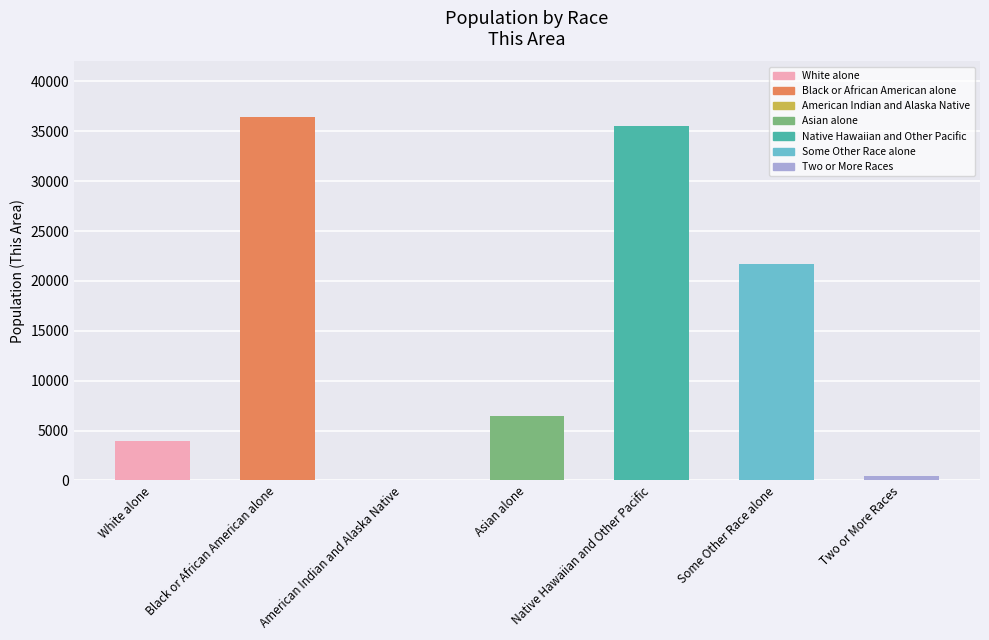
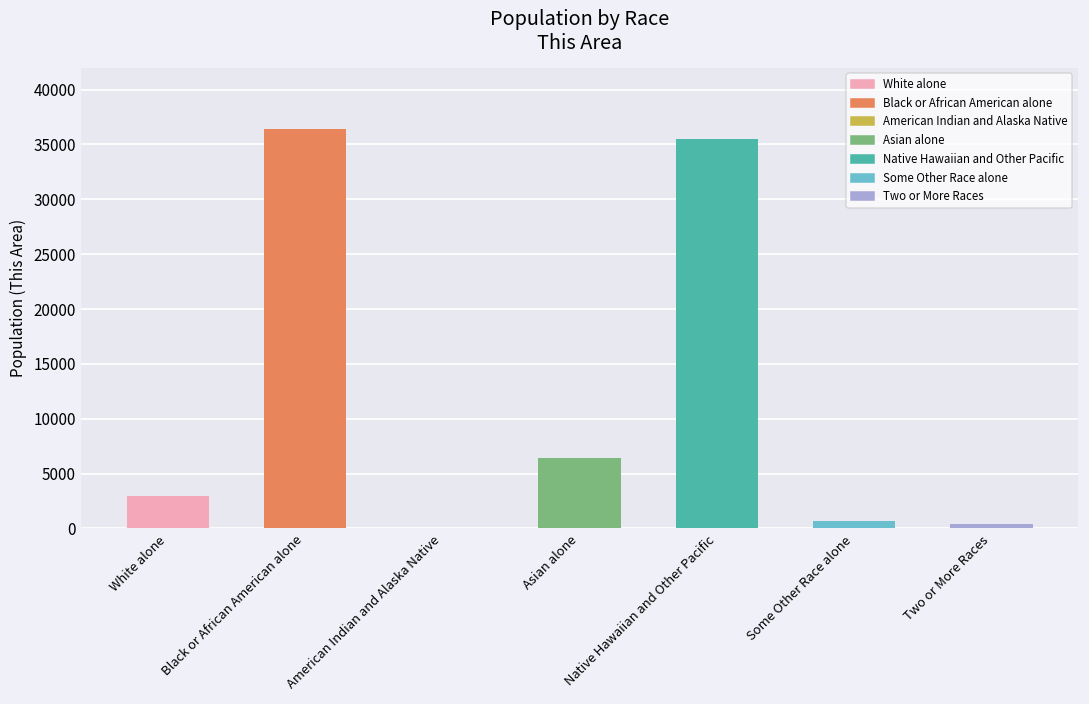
  {
-   "White alone": 4000,
+   "White alone": 3000,
    "Black or African American alone": 36000,
    "Asian alone": 6000,
    "Native Hawaiian and Other Pacific": 36000,
-   "Some Other Race alone": 22000,
+   "Some Other Race alone": 1000,
    "Two or More Races": 0
  }
